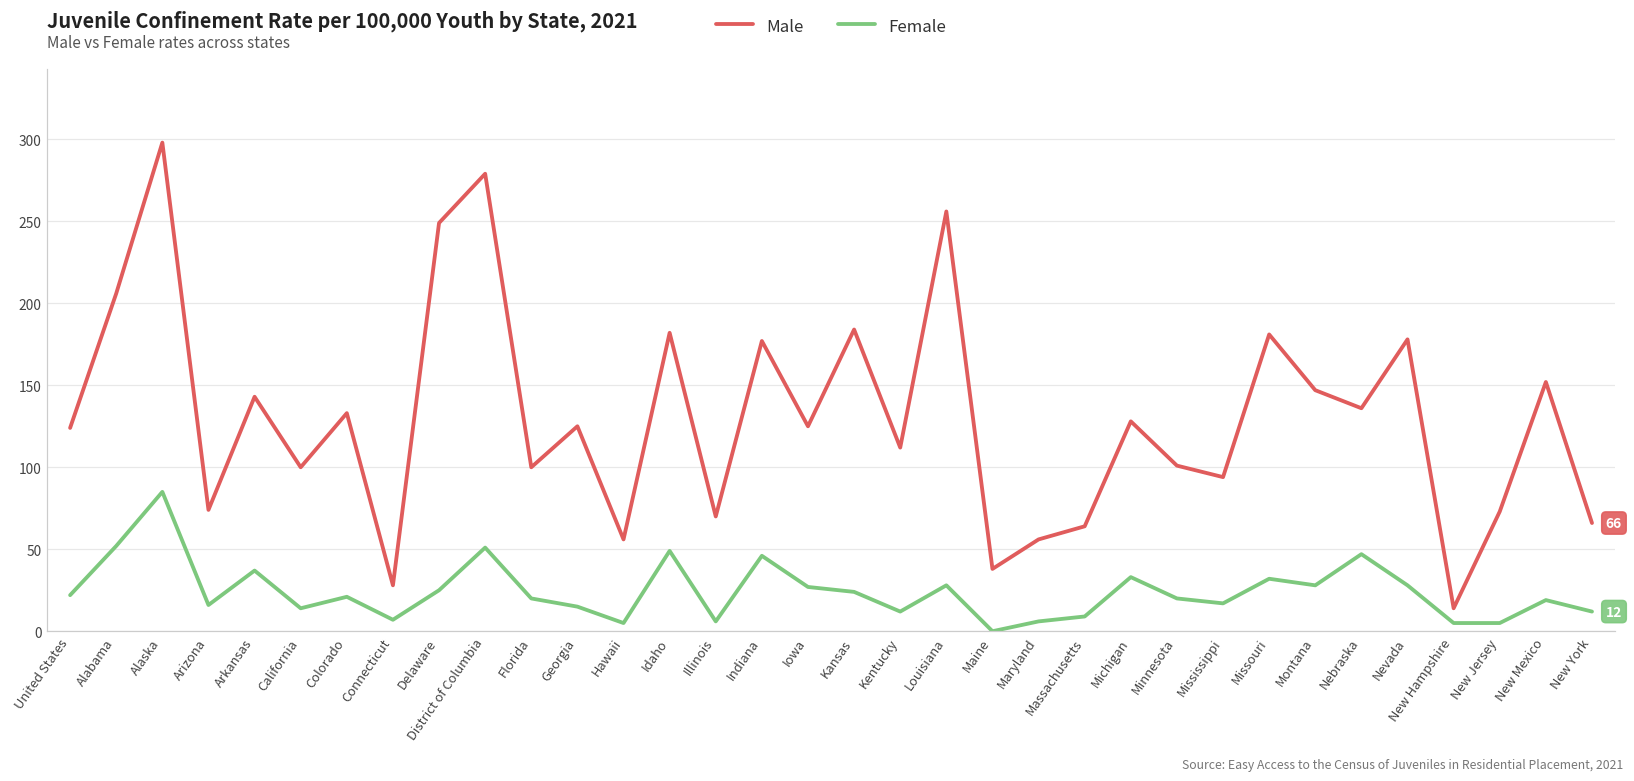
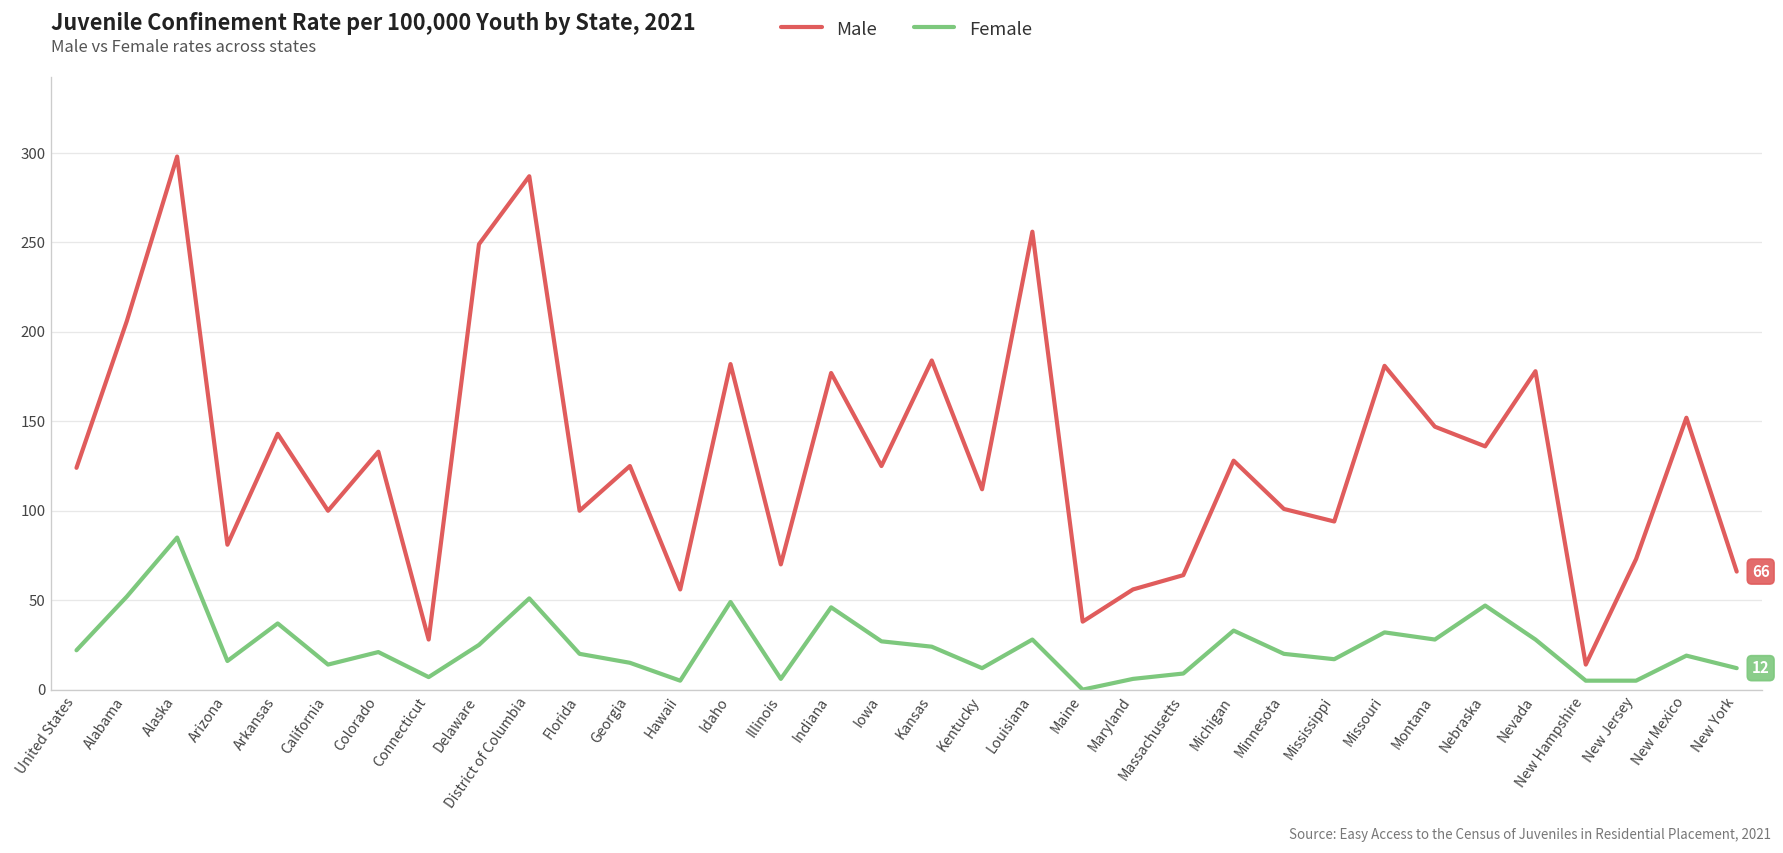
  {
    "Male": {
      "United States": 124,
      "Alabama": 206,
      "Alaska": 298,
-     "Arizona": 74,
+     "Arizona": 81,
      "Arkansas": 143,
      "California": 100,
      "Colorado": 133,
      "Connecticut": 28,
      "Delaware": 249,
-     "District of Columbia": 279,
+     "District of Columbia": 287,
      "Florida": 100,
      "Georgia": 125,
      "Hawaii": 56,
      "Idaho": 182,
      "Illinois": 70,
      "Indiana": 177,
      "Iowa": 125,
      "Kansas": 184,
      "Kentucky": 112,
      "Louisiana": 256,
      "Maine": 38,
      "Maryland": 56,
      "Massachusetts": 64,
      "Michigan": 128,
      "Minnesota": 101,
      "Mississippi": 94,
      "Missouri": 181,
      "Montana": 147,
      "Nebraska": 136,
      "Nevada": 178,
      "New Hampshire": 14,
      "New Jersey": 73,
      "New Mexico": 152
    },
    "Female": {
      "United States": 22,
      "Alabama": 52,
      "Alaska": 85,
      "Arizona": 16,
      "Arkansas": 37,
      "California": 14,
      "Colorado": 21,
      "Connecticut": 7,
      "Delaware": 25,
      "District of Columbia": 51,
      "Florida": 20,
      "Georgia": 15,
      "Hawaii": 5,
      "Idaho": 49,
      "Illinois": 6,
      "Indiana": 46,
      "Iowa": 27,
      "Kansas": 24,
      "Kentucky": 12,
      "Louisiana": 28,
      "Maine": 0,
      "Maryland": 6,
      "Massachusetts": 9,
      "Michigan": 33,
      "Minnesota": 20,
      "Mississippi": 17,
      "Missouri": 32,
      "Montana": 28,
      "Nebraska": 47,
      "Nevada": 28,
      "New Hampshire": 5,
      "New Jersey": 5,
      "New Mexico": 19
    }
  }
